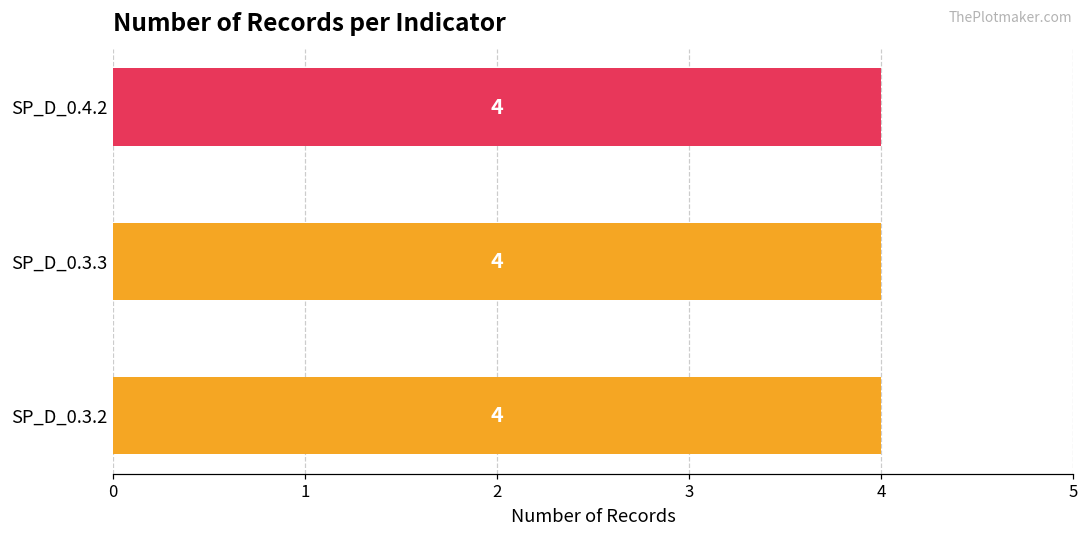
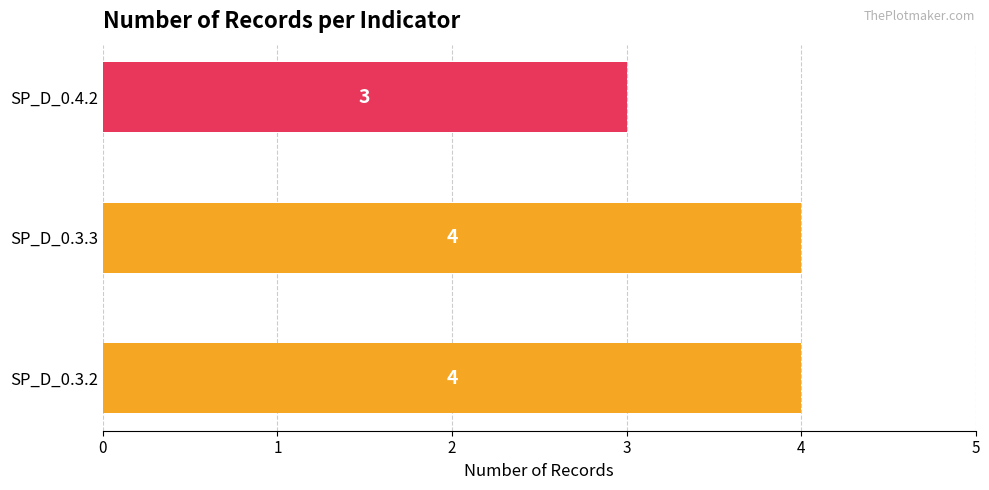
  {
-   "SP_D_0.4.2": 4,
+   "SP_D_0.4.2": 3,
    "SP_D_0.3.3": 4,
    "SP_D_0.3.2": 4
  }
